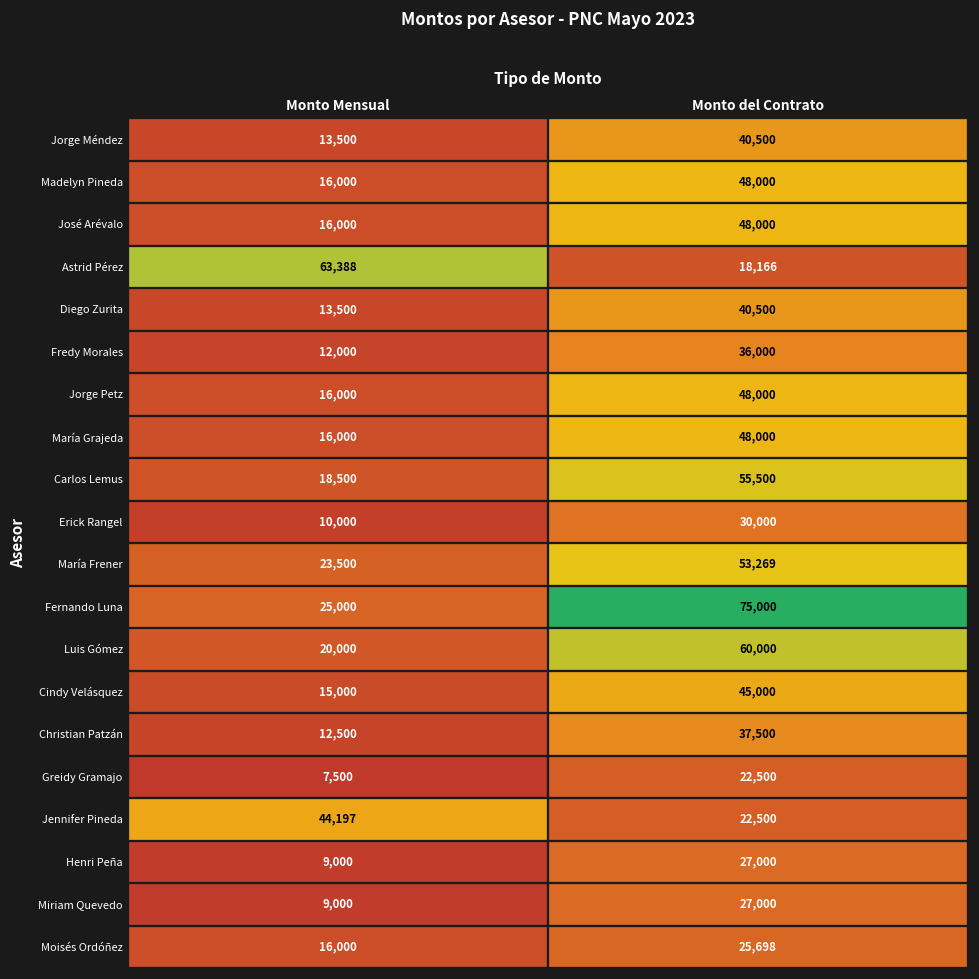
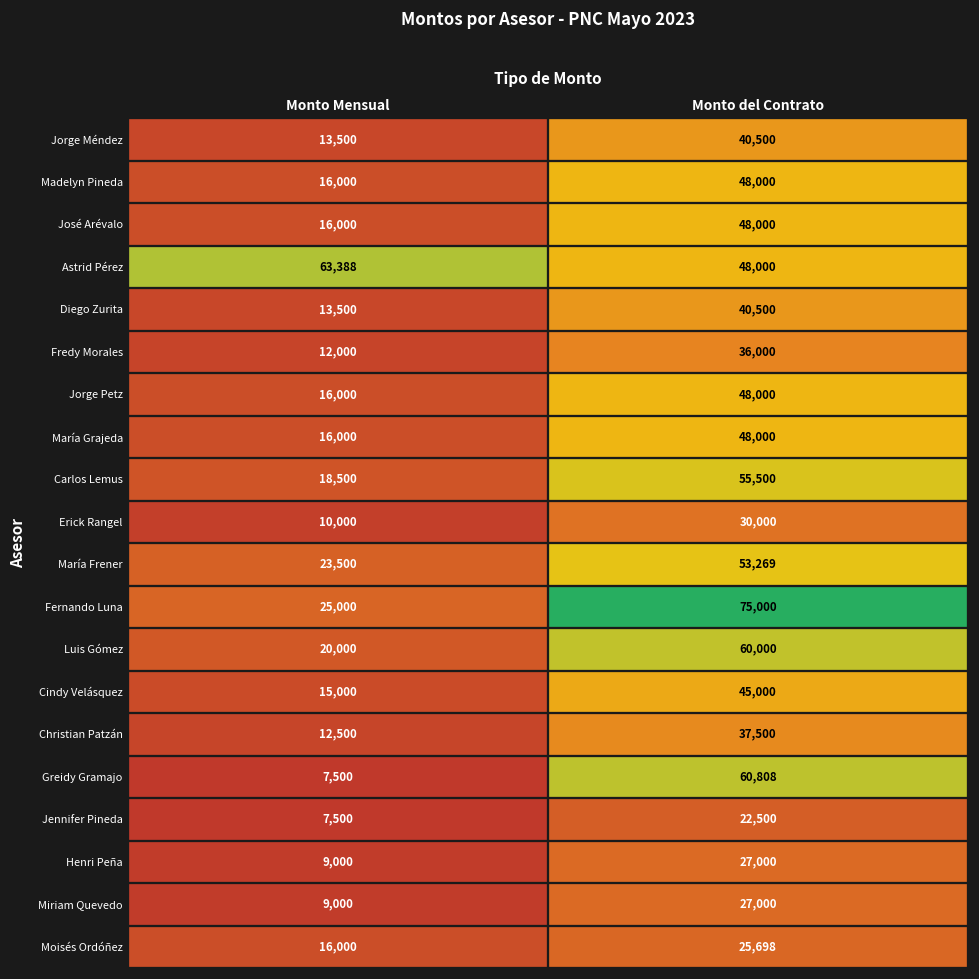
  {
    "Jorge Méndez": {
      "Monto Mensual": "13,500",
      "Monto del Contrato": "40,500"
    },
    "Madelyn Pineda": {
      "Monto Mensual": "16,000",
      "Monto del Contrato": "48,000"
    },
    "José Arévalo": {
      "Monto Mensual": "16,000",
      "Monto del Contrato": "48,000"
    },
    "Astrid Pérez": {
      "Monto Mensual": "63,388",
-     "Monto del Contrato": "18,166"
+     "Monto del Contrato": "48,000"
    },
    "Diego Zurita": {
      "Monto Mensual": "13,500",
      "Monto del Contrato": "40,500"
    },
    "Fredy Morales": {
      "Monto Mensual": "12,000",
      "Monto del Contrato": "36,000"
    },
    "Jorge Petz": {
      "Monto Mensual": "16,000",
      "Monto del Contrato": "48,000"
    },
    "María Grajeda": {
      "Monto Mensual": "16,000",
      "Monto del Contrato": "48,000"
    },
    "Carlos Lemus": {
      "Monto Mensual": "18,500",
      "Monto del Contrato": "55,500"
    },
    "Erick Rangel": {
      "Monto Mensual": "10,000",
      "Monto del Contrato": "30,000"
    },
    "María Frener": {
      "Monto Mensual": "23,500",
      "Monto del Contrato": "53,269"
    },
    "Fernando Luna": {
      "Monto Mensual": "25,000",
      "Monto del Contrato": "75,000"
    },
    "Luis Gómez": {
      "Monto Mensual": "20,000",
      "Monto del Contrato": "60,000"
    },
    "Cindy Velásquez": {
      "Monto Mensual": "15,000",
      "Monto del Contrato": "45,000"
    },
    "Christian Patzán": {
      "Monto Mensual": "12,500",
      "Monto del Contrato": "37,500"
    },
    "Greidy Gramajo": {
      "Monto Mensual": "7,500",
-     "Monto del Contrato": "22,500"
+     "Monto del Contrato": "60,808"
    },
    "Jennifer Pineda": {
-     "Monto Mensual": "44,197",
+     "Monto Mensual": "7,500",
      "Monto del Contrato": "22,500"
    },
    "Henri Peña": {
      "Monto Mensual": "9,000",
      "Monto del Contrato": "27,000"
    },
    "Miriam Quevedo": {
      "Monto Mensual": "9,000",
      "Monto del Contrato": "27,000"
    },
    "Moisés Ordóñez": {
      "Monto Mensual": "16,000",
      "Monto del Contrato": "25,698"
    }
  }
